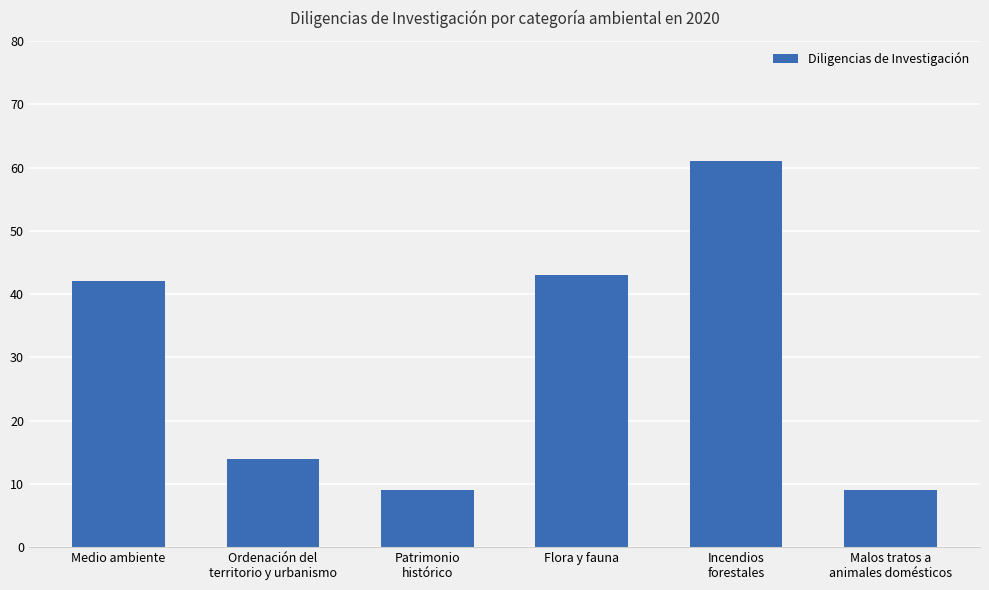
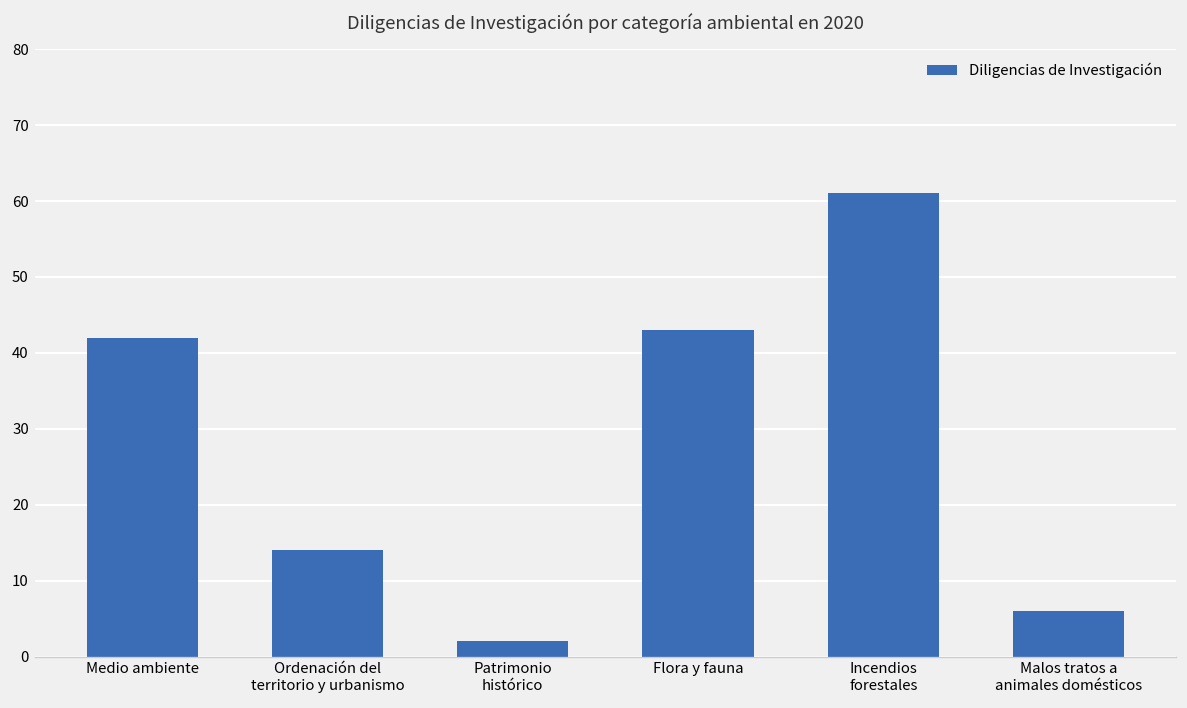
  {
    "Medio ambiente": 42,
    "Ordenación del territorio y urbanismo": 14,
-   "Patrimonio histórico": 9,
+   "Patrimonio histórico": 2,
    "Flora y fauna": 43,
    "Incendios forestales": 61,
-   "Malos tratos a animales domésticos": 9
+   "Malos tratos a animales domésticos": 6
  }
